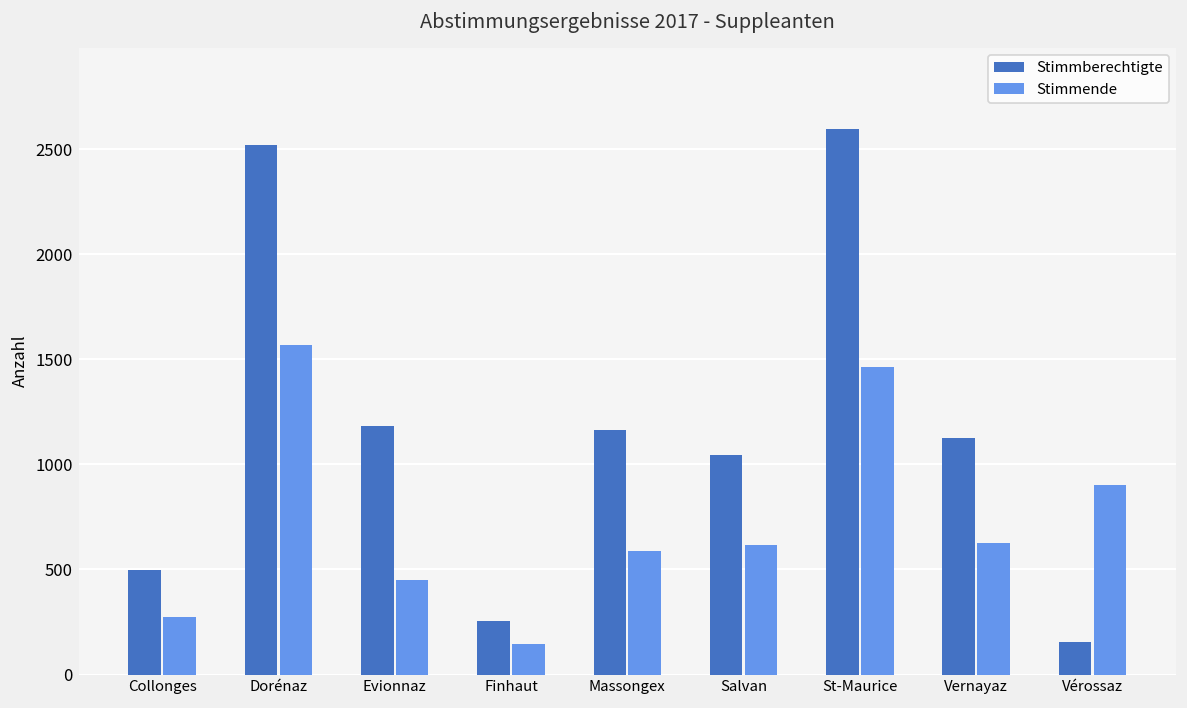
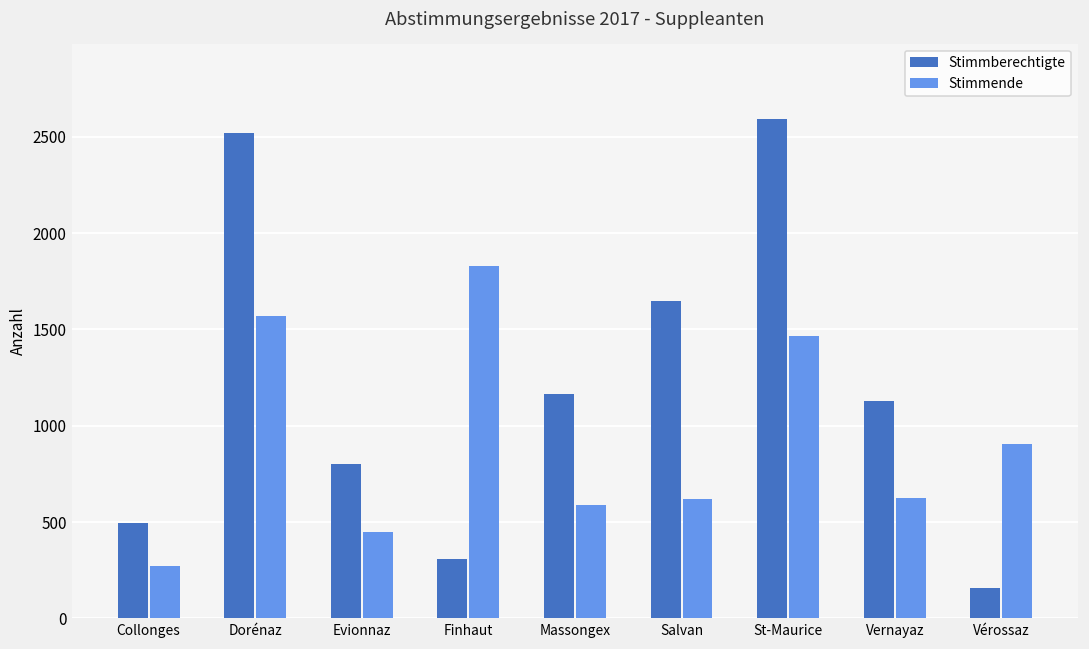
  {
    "Stimmberechtigte": {
      "Collonges": 500,
      "Dorénaz": 2520,
-     "Evionnaz": 1180,
-     "Finhaut": 260,
+     "Evionnaz": 800,
+     "Finhaut": 310,
      "Massongex": 1160,
-     "Salvan": 1050,
+     "Salvan": 1650,
      "St-Maurice": 2590,
      "Vernayaz": 1130,
      "Vérossaz": 160
    },
    "Stimmende": {
      "Collonges": 270,
      "Dorénaz": 1570,
      "Evionnaz": 450,
-     "Finhaut": 150,
+     "Finhaut": 1830,
      "Massongex": 590,
      "Salvan": 620,
      "St-Maurice": 1470,
      "Vernayaz": 630,
      "Vérossaz": 900
    }
  }
